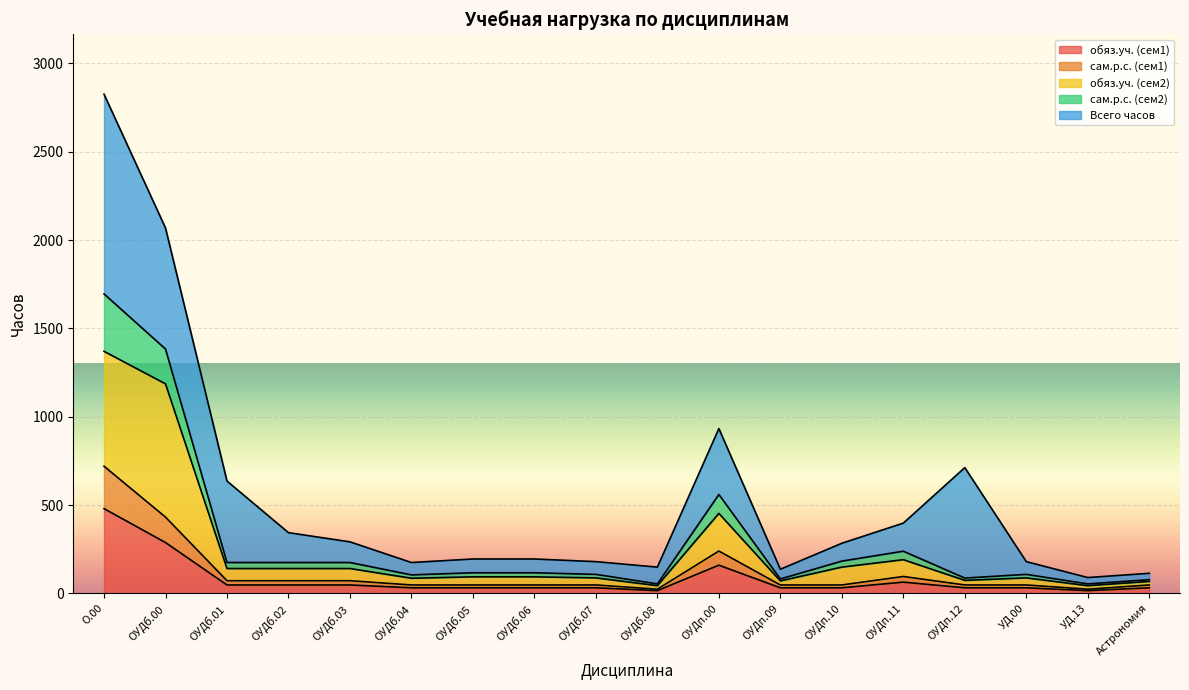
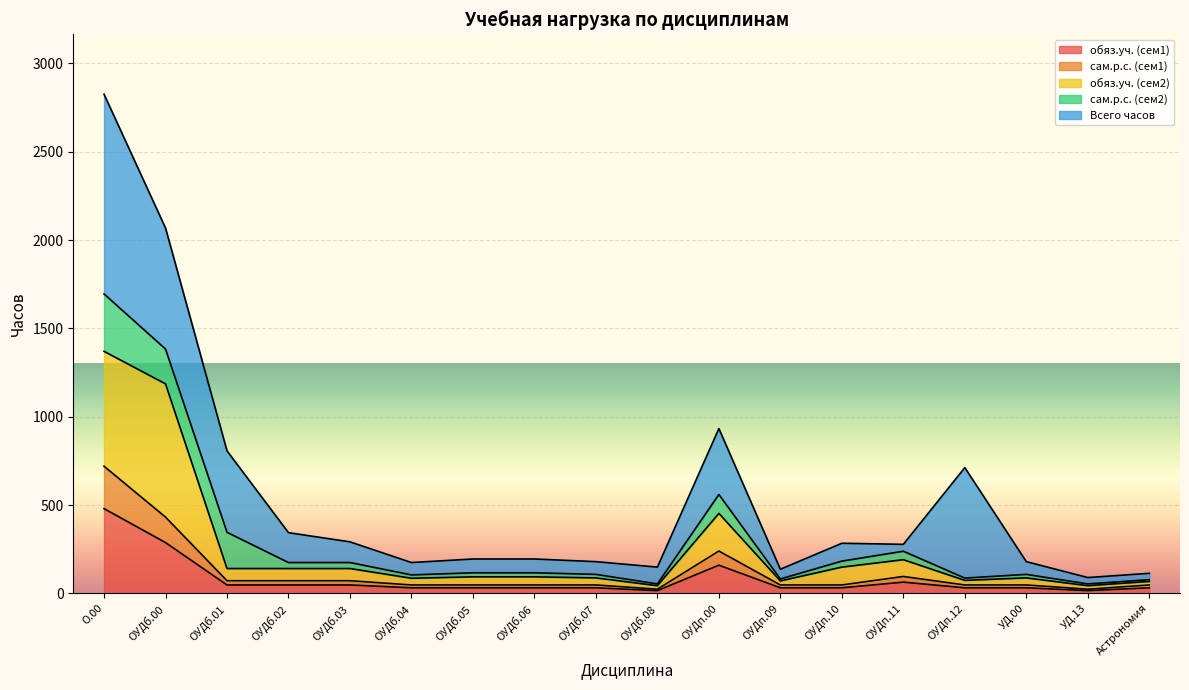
  {
    "обяз.уч. (сем2)": {
      "О.00": 650,
      "ОУДб.00": 750,
      "ОУДб.01": 70,
      "ОУДб.02": 70,
      "ОУДб.03": 70,
      "ОУДб.04": 40,
      "ОУДб.05": 50,
      "ОУДб.06": 50,
      "ОУДб.07": 40,
      "ОУДп.00": 210,
      "ОУДп.10": 100,
      "ОУДп.11": 100,
      "УД.00": 40
    },
    "сам.р.с. (сем2)": {
      "О.00": 330,
      "ОУДб.00": 200,
-     "ОУДб.01": 30,
+     "ОУДб.01": 210,
      "ОУДб.02": 30,
      "ОУДб.03": 30,
      "ОУДб.04": 20,
      "ОУДб.05": 20,
      "ОУДб.06": 20,
      "ОУДб.07": 20,
      "ОУДп.00": 110,
      "ОУДп.10": 30,
      "ОУДп.11": 50,
      "УД.00": 20
    },
    "Всего часов": {
      "О.00": 1130,
      "ОУДб.00": 690,
      "ОУДб.01": 460,
      "ОУДб.02": 170,
      "ОУДб.03": 120,
      "ОУДб.04": 70,
      "ОУДб.05": 80,
      "ОУДб.06": 80,
      "ОУДб.07": 70,
      "ОУДб.08": 100,
      "ОУДп.00": 370,
      "ОУДп.09": 60,
      "ОУДп.10": 100,
-     "ОУДп.11": 160,
+     "ОУДп.11": 40,
      "ОУДп.12": 630,
      "УД.00": 70,
      "УД.13": 40,
      "Астрономия": 40
    }
  }
